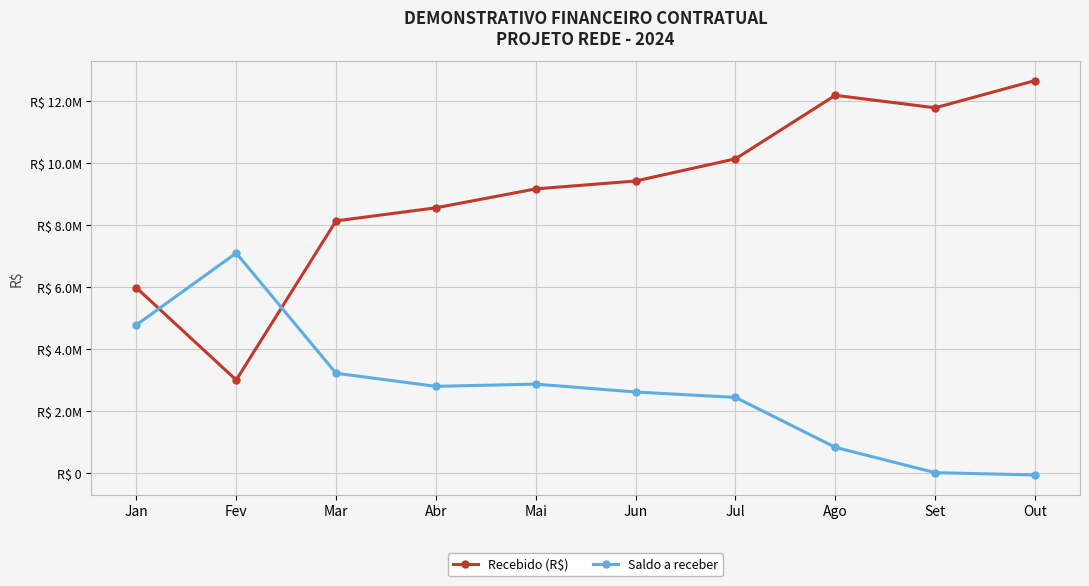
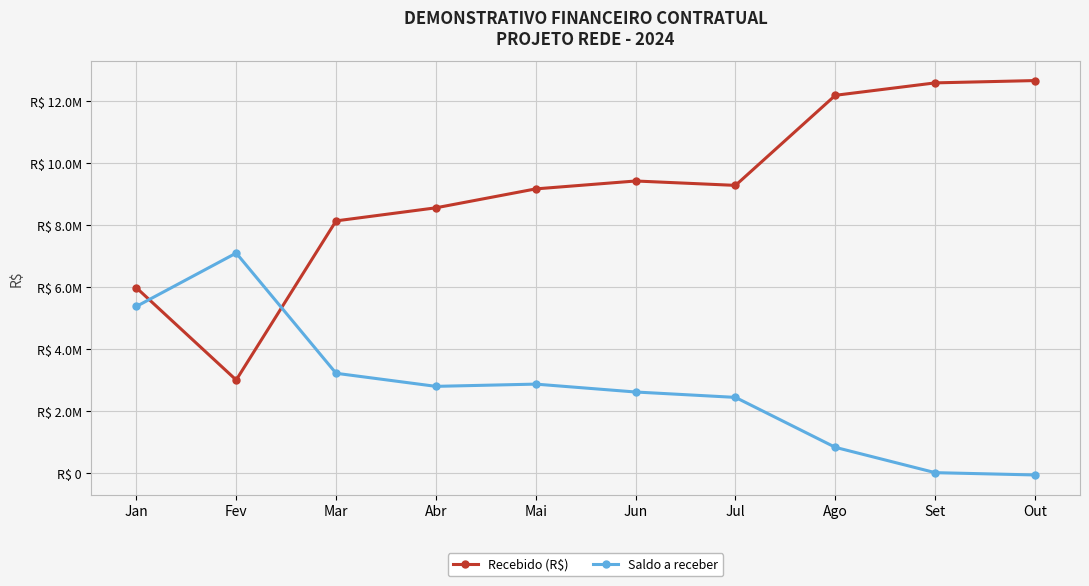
  {
    "Recebido (R$)": {
      "Jan": "R$ 6000000",
      "Fev": "R$ 3000000",
      "Mar": "R$ 8100000",
      "Abr": "R$ 8600000",
      "Mai": "R$ 9200000",
      "Jun": "R$ 9400000",
-     "Jul": "R$ 10100000",
+     "Jul": "R$ 9300000",
      "Ago": "R$ 12200000",
-     "Set": "R$ 11800000",
+     "Set": "R$ 12600000",
      "Out": "R$ 12700000"
    },
    "Saldo a receber": {
-     "Jan": "R$ 4800000",
+     "Jan": "R$ 5400000",
      "Fev": "R$ 7100000",
      "Mar": "R$ 3200000",
      "Abr": "R$ 2800000",
      "Mai": "R$ 2900000",
      "Jun": "R$ 2600000",
      "Jul": "R$ 2500000",
      "Ago": "R$ 800000",
      "Set": "R$ 0",
      "Out": "R$ 0"
    }
  }
